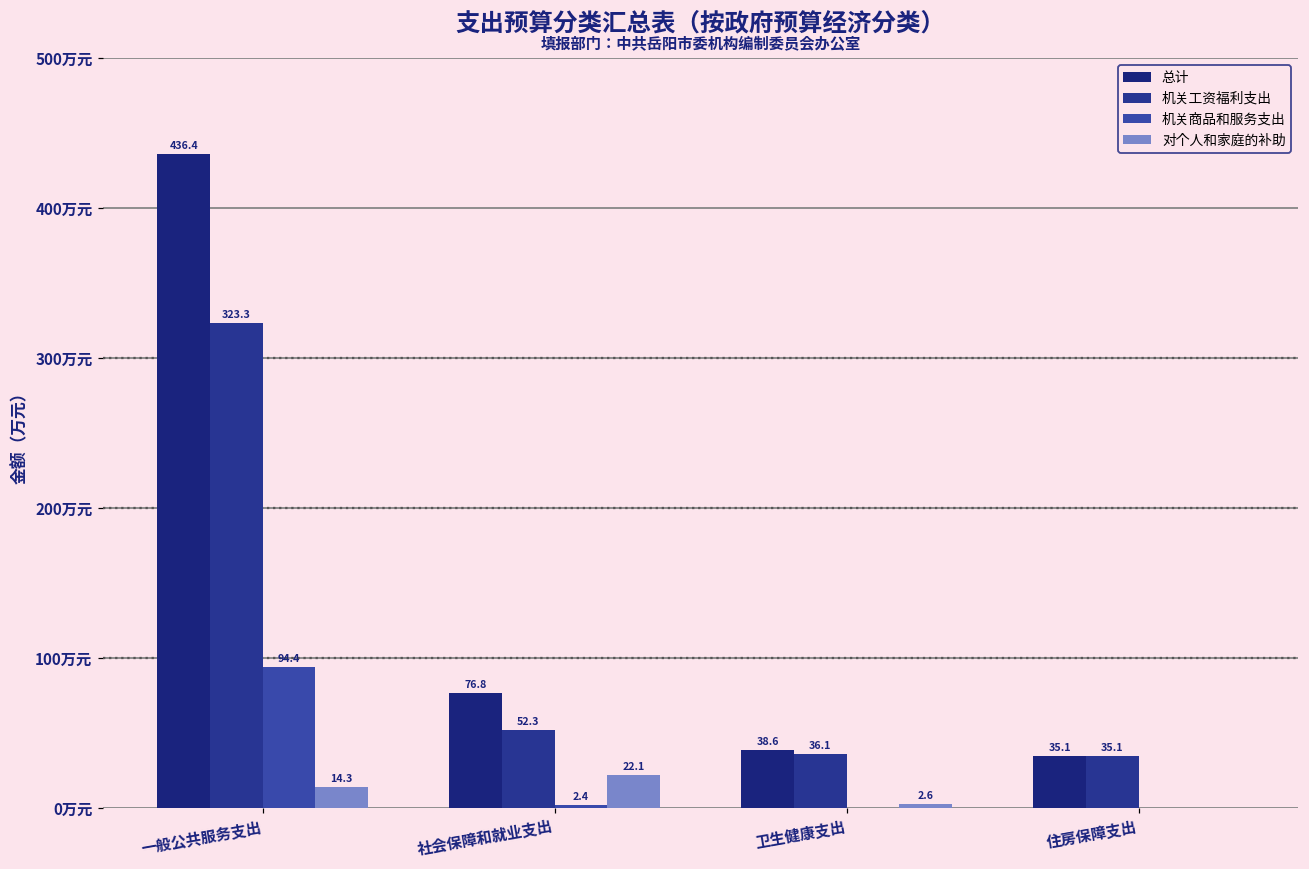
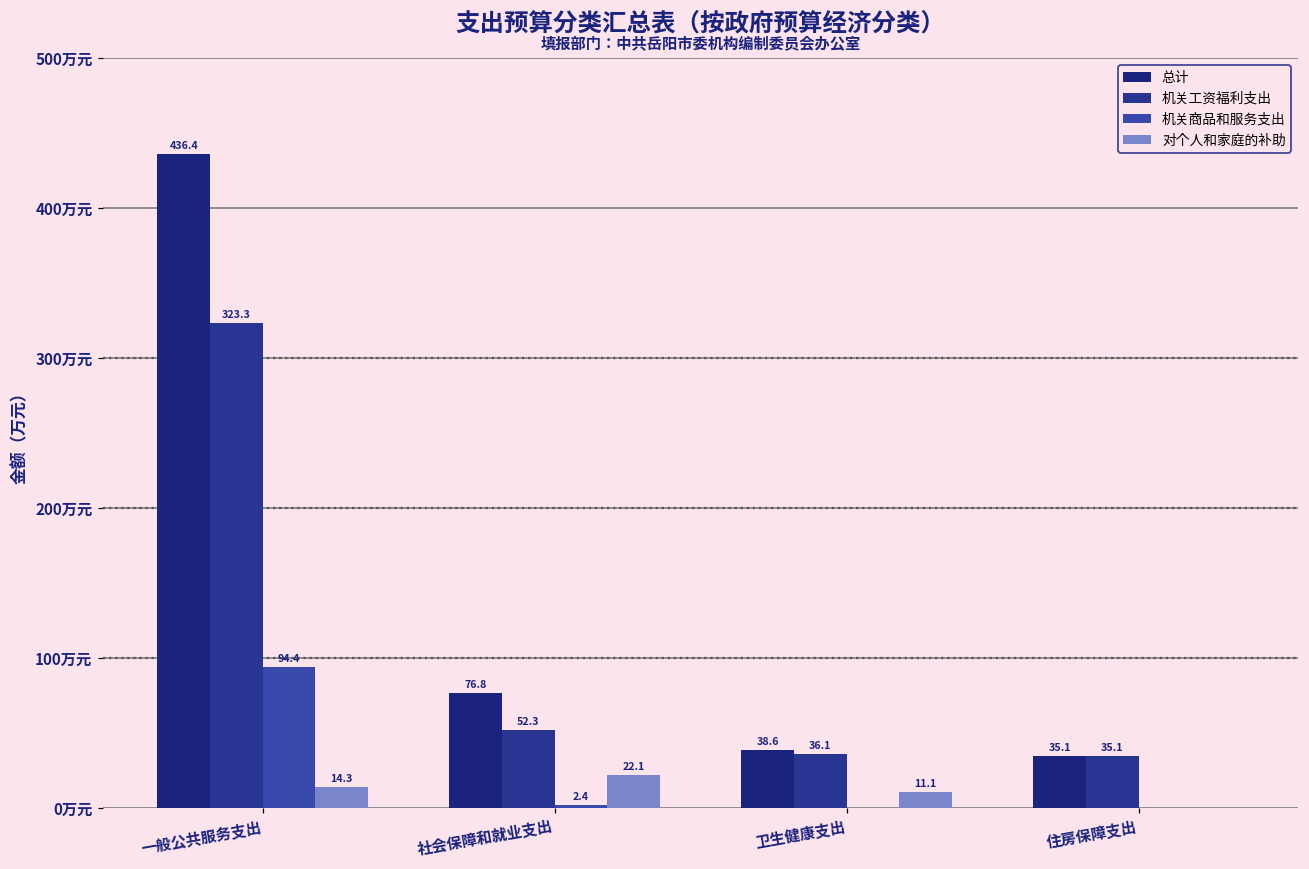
  {
    "对个人和家庭的补助": {
      "一般公共服务支出": 14.3,
      "社会保障和就业支出": 22.1,
-     "卫生健康支出": 2.6
+     "卫生健康支出": 11.1
    }
  }
